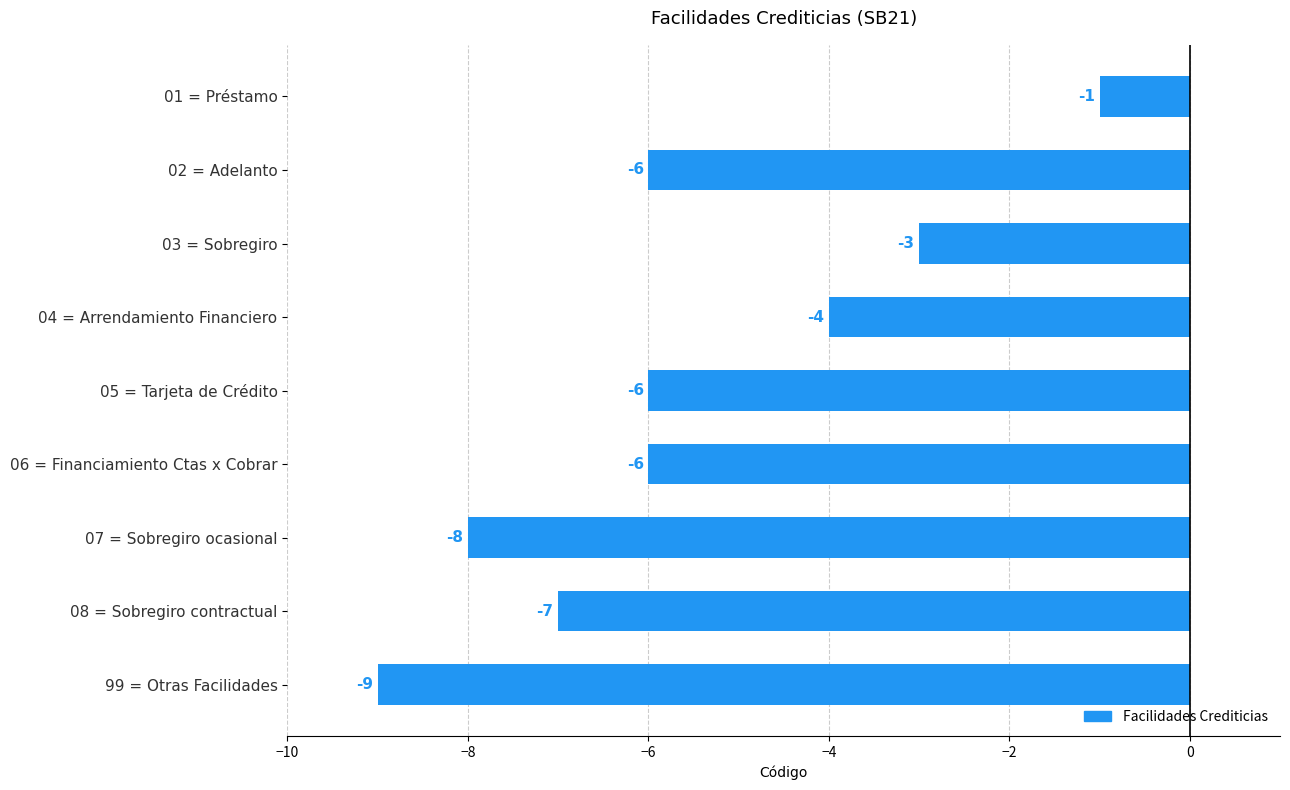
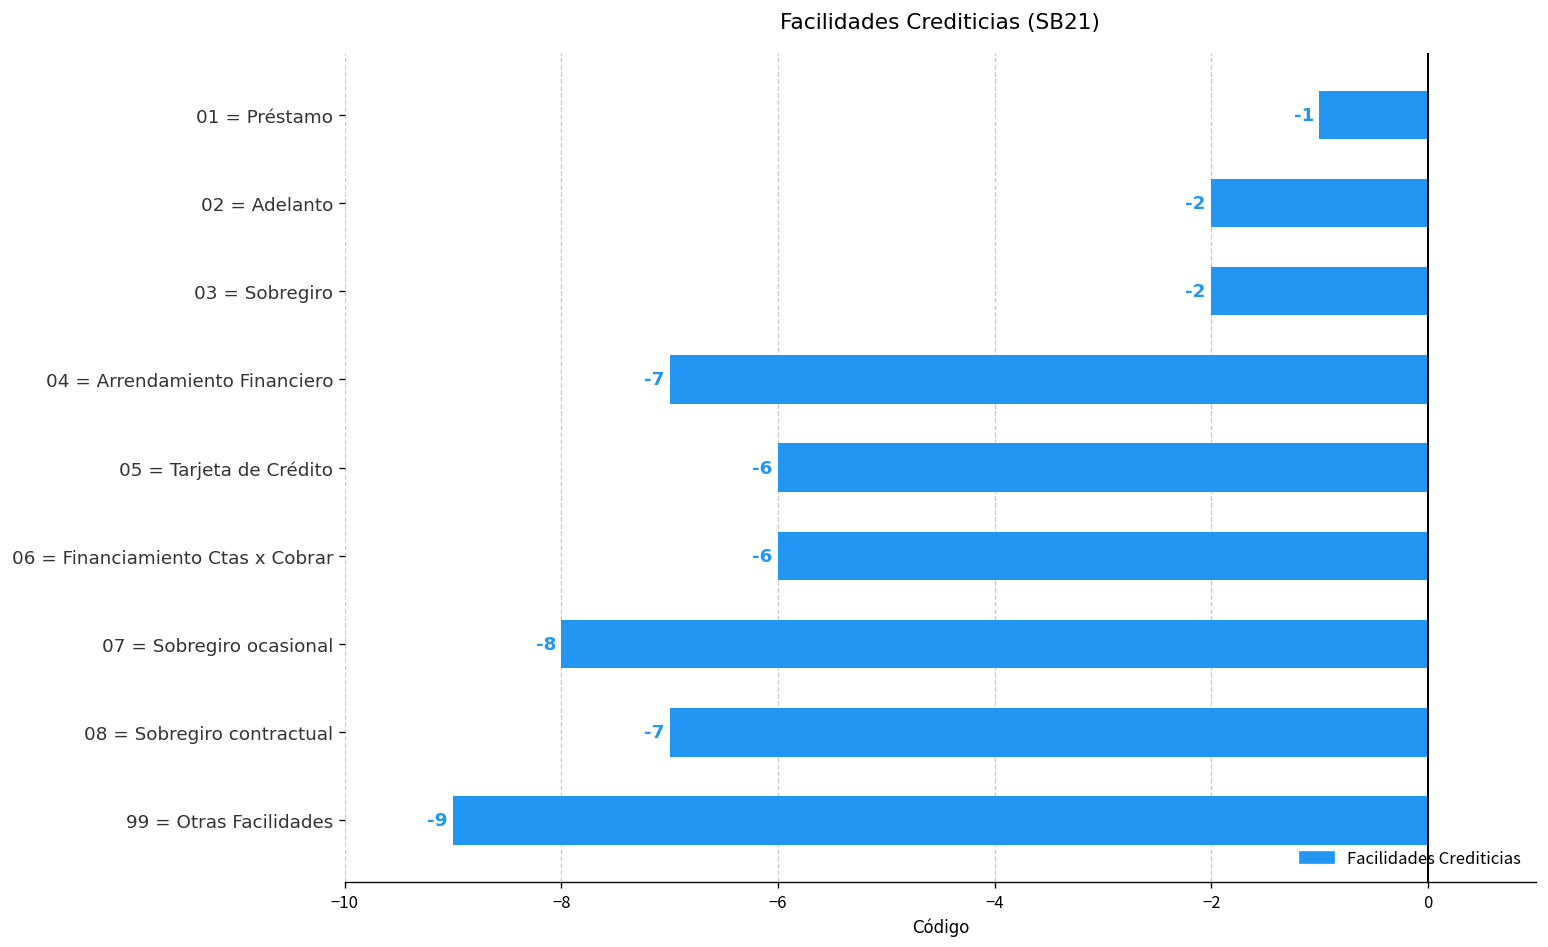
  {
    "01 = Préstamo": -1,
-   "02 = Adelanto": -6,
-   "03 = Sobregiro": -3,
-   "04 = Arrendamiento Financiero": -4,
+   "02 = Adelanto": -2,
+   "03 = Sobregiro": -2,
+   "04 = Arrendamiento Financiero": -7,
    "05 = Tarjeta de Crédito": -6,
    "06 = Financiamiento Ctas x Cobrar": -6,
    "07 = Sobregiro ocasional": -8,
    "08 = Sobregiro contractual": -7,
    "99 = Otras Facilidades": -9
  }
